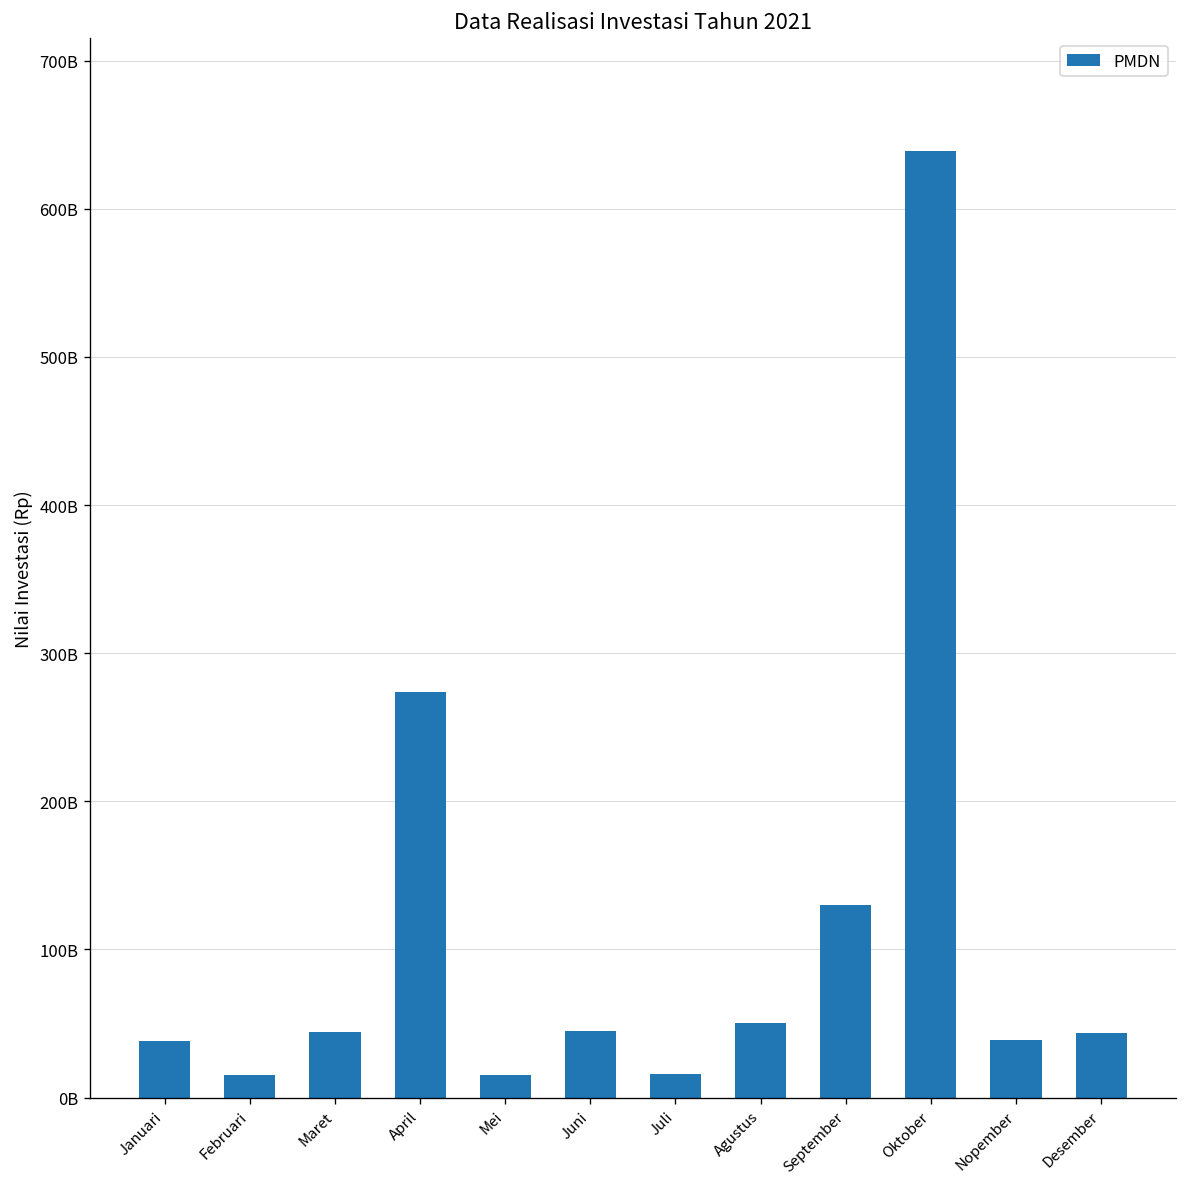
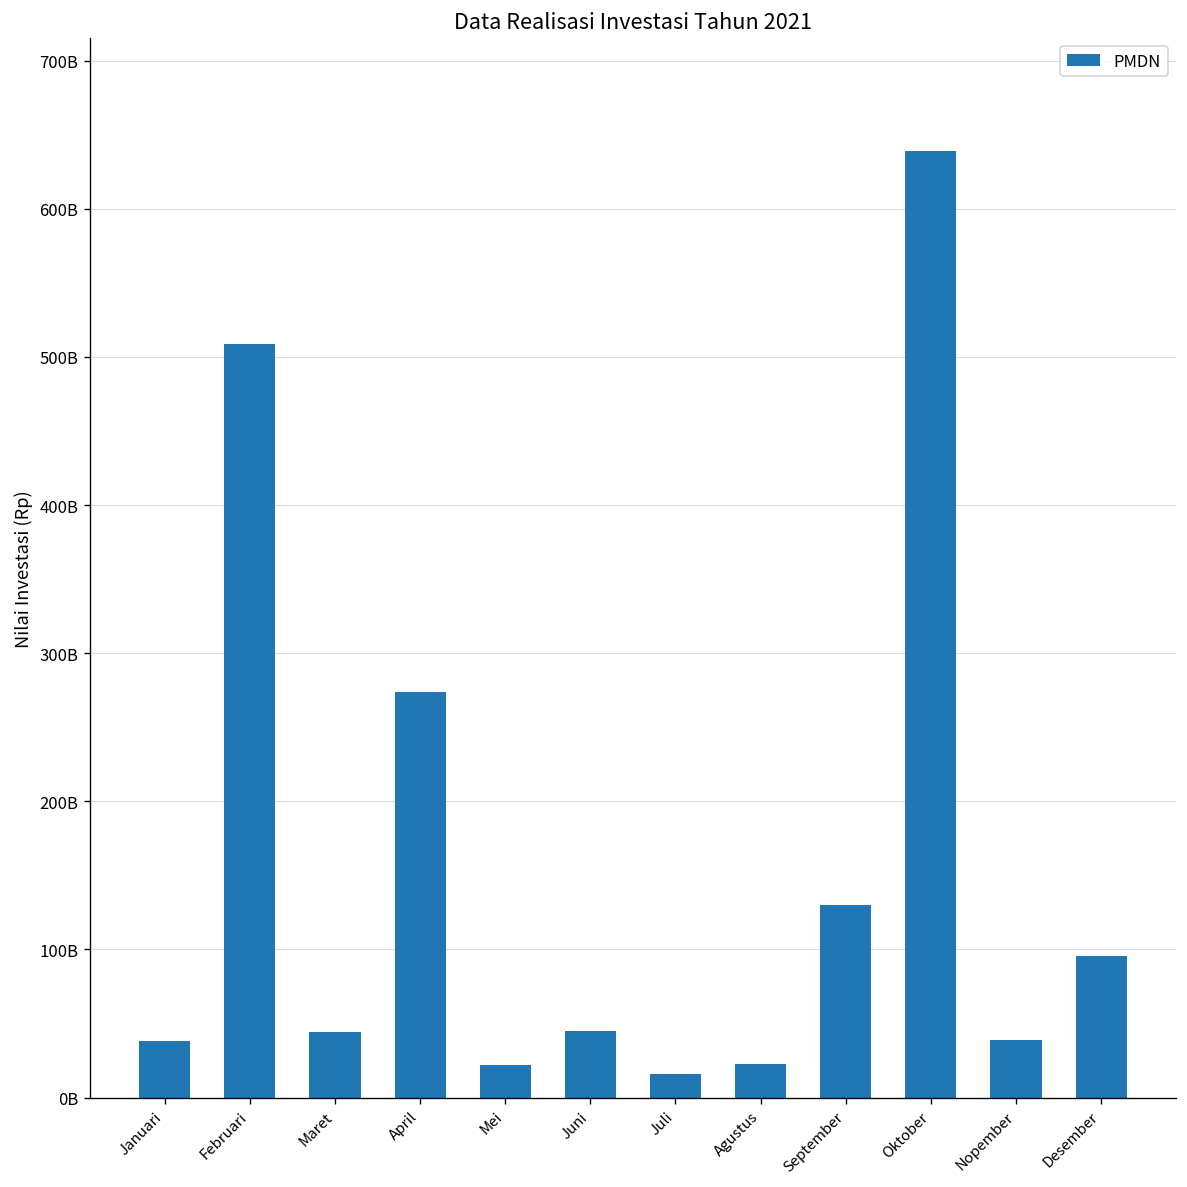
  {
    "Januari": 38000000000,
-   "Februari": 15000000000,
+   "Februari": 509000000000,
    "Maret": 44000000000,
    "April": 274000000000,
-   "Mei": 15000000000,
+   "Mei": 22000000000,
    "Juni": 45000000000,
    "Juli": 16000000000,
-   "Agustus": 50000000000,
+   "Agustus": 23000000000,
    "September": 130000000000,
    "Oktober": 639000000000,
    "Nopember": 39000000000,
-   "Desember": 44000000000
+   "Desember": 95000000000
  }
